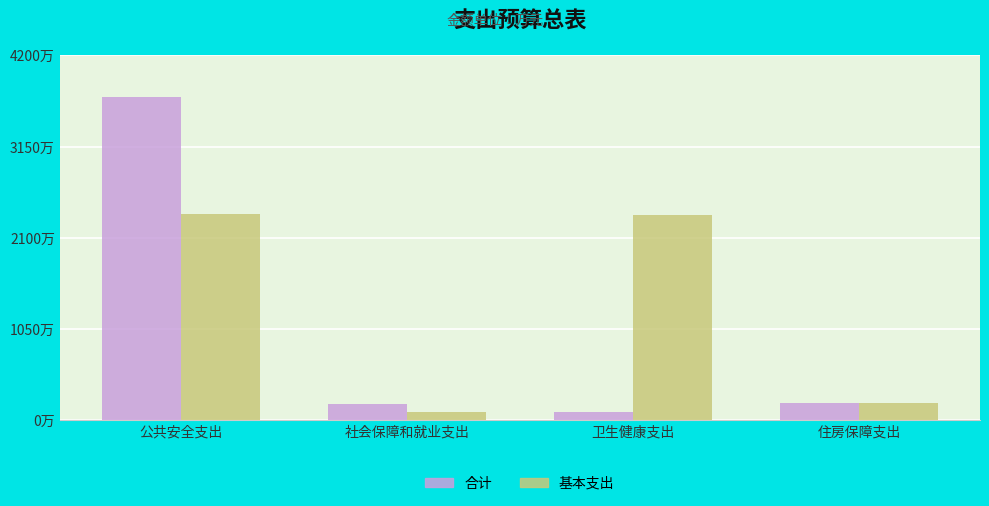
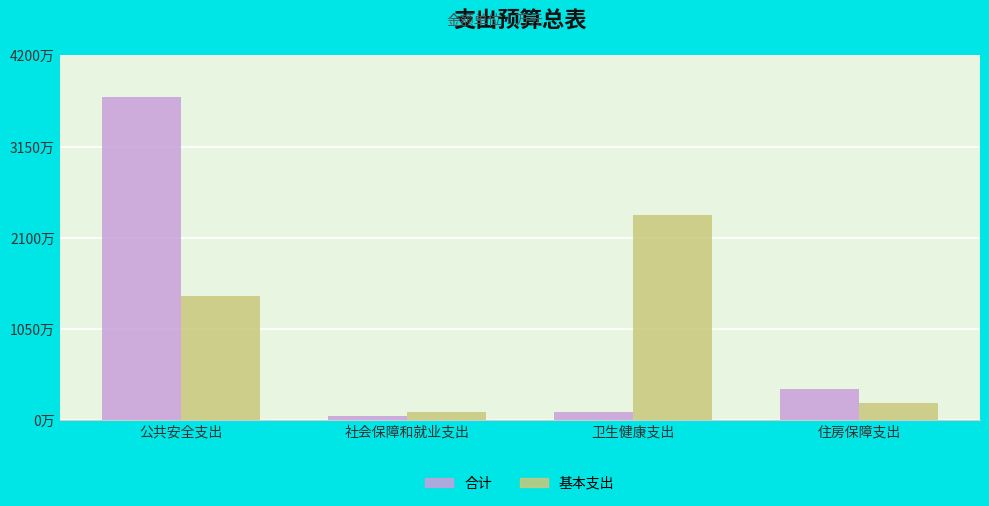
  {
    "合计": {
      "公共安全支出": "3700万",
-     "社会保障和就业支出": "200万",
+     "社会保障和就业支出": "100万",
      "卫生健康支出": "100万",
-     "住房保障支出": "200万"
+     "住房保障支出": "400万"
    },
    "基本支出": {
-     "公共安全支出": "2400万",
+     "公共安全支出": "1400万",
      "社会保障和就业支出": "100万",
      "卫生健康支出": "2400万",
      "住房保障支出": "200万"
    }
  }
